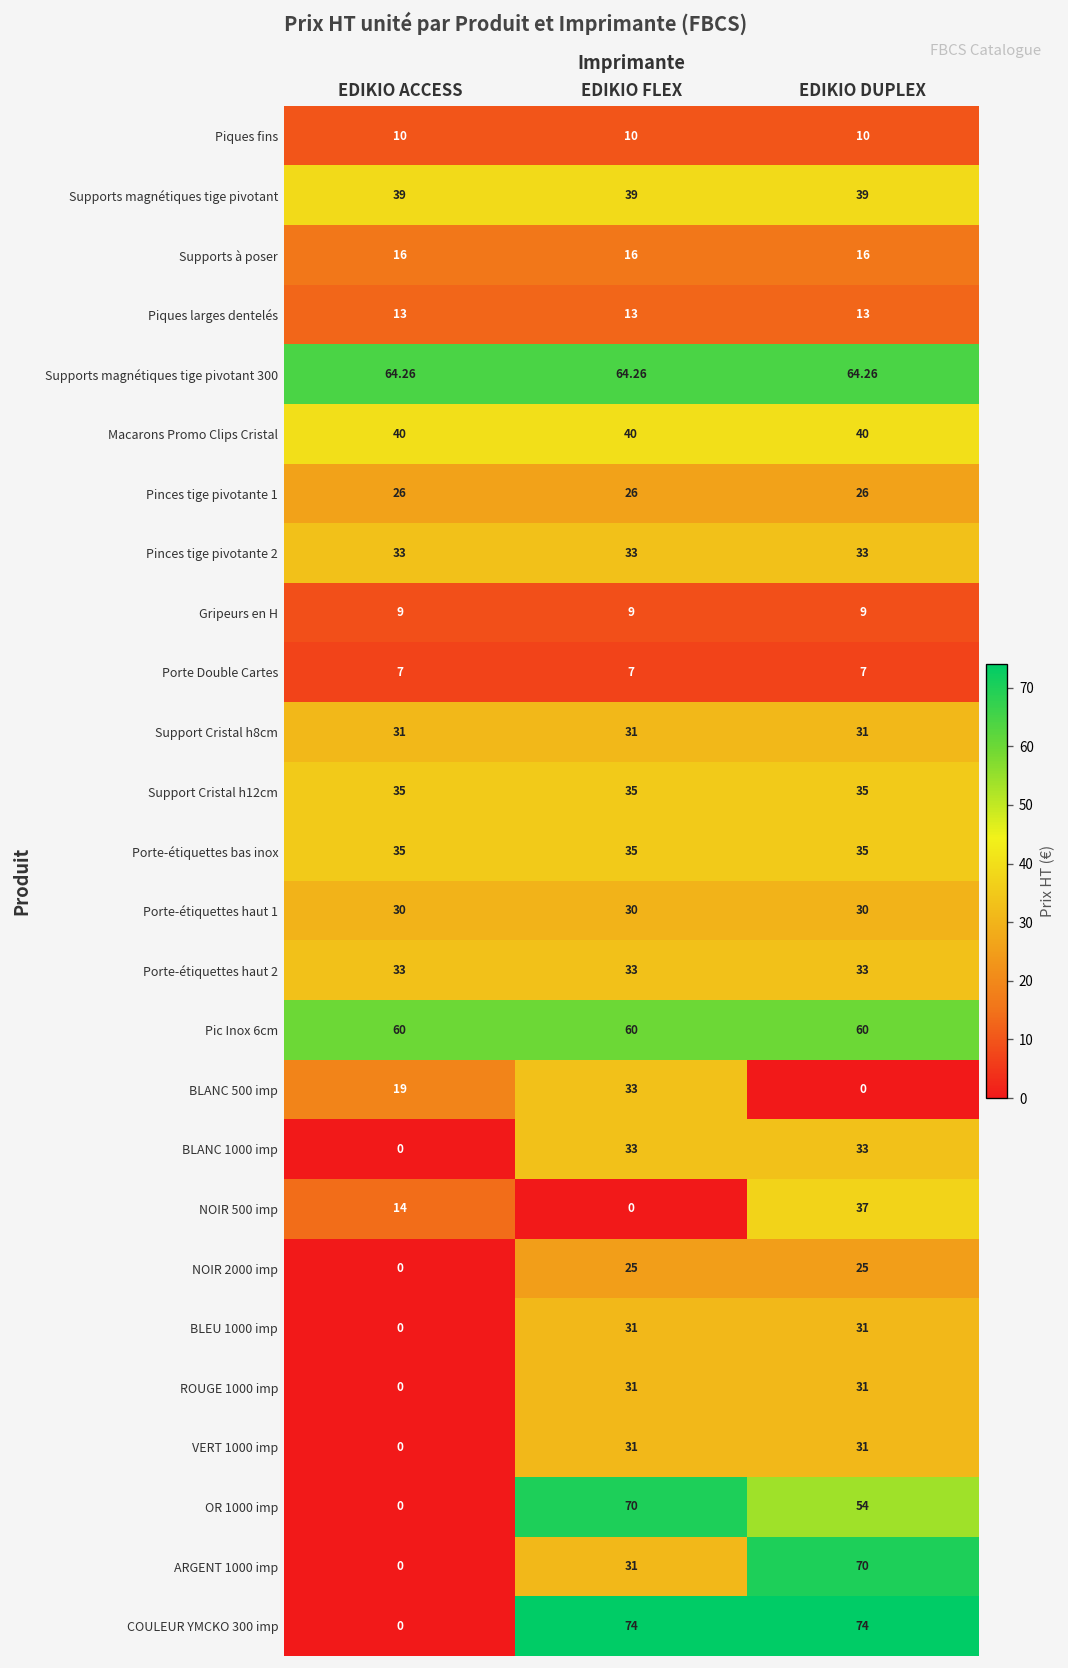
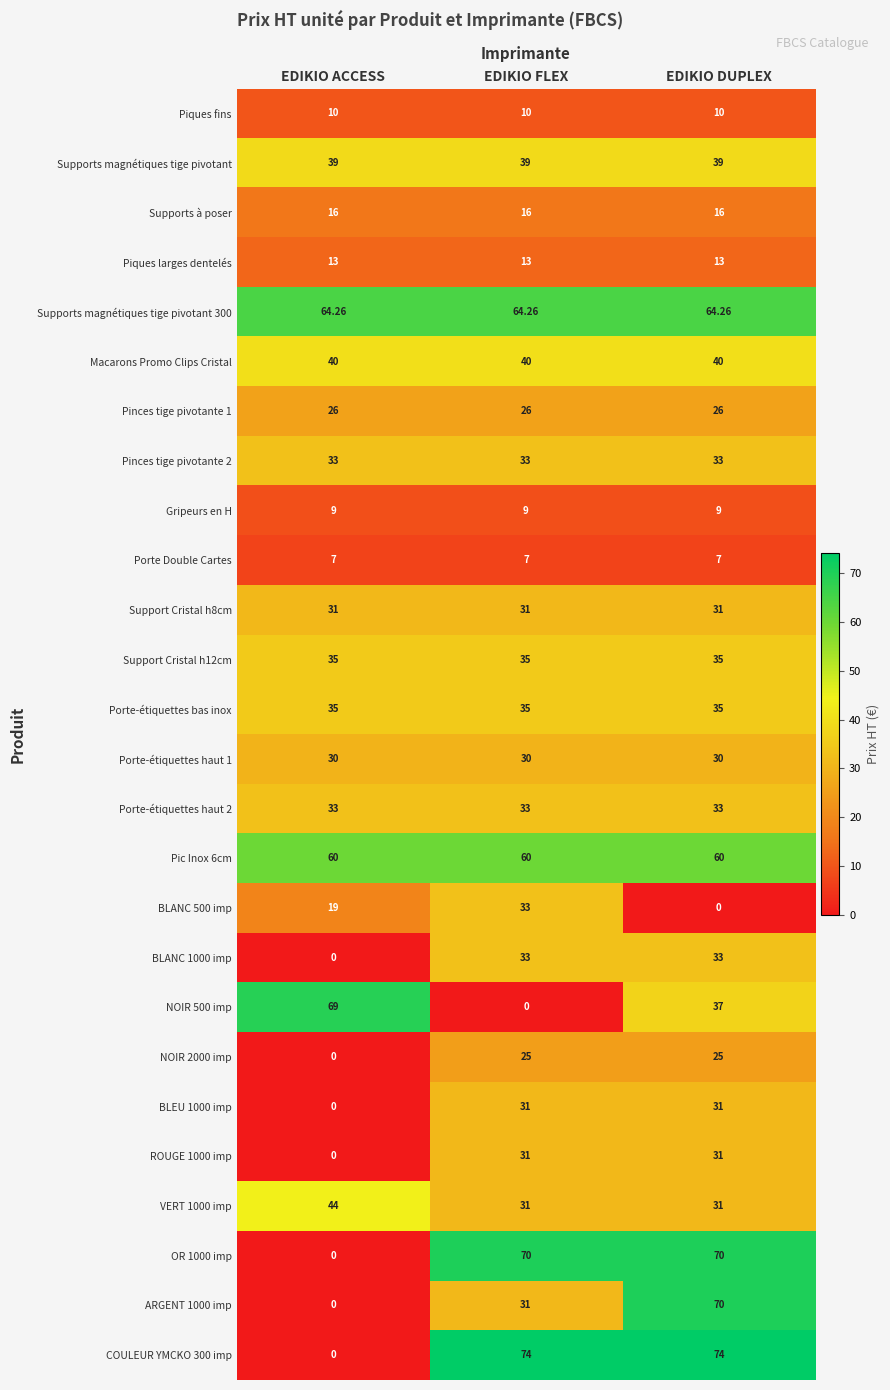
  {
    "Piques fins": {
      "EDIKIO ACCESS": 10,
      "EDIKIO FLEX": 10,
      "EDIKIO DUPLEX": 10
    },
    "Supports magnétiques tige pivotant": {
      "EDIKIO ACCESS": 39,
      "EDIKIO FLEX": 39,
      "EDIKIO DUPLEX": 39
    },
    "Supports à poser": {
      "EDIKIO ACCESS": 16,
      "EDIKIO FLEX": 16,
      "EDIKIO DUPLEX": 16
    },
    "Piques larges dentelés": {
      "EDIKIO ACCESS": 13,
      "EDIKIO FLEX": 13,
      "EDIKIO DUPLEX": 13
    },
    "Supports magnétiques tige pivotant 300": {
      "EDIKIO ACCESS": 64.26,
      "EDIKIO FLEX": 64.26,
      "EDIKIO DUPLEX": 64.26
    },
    "Macarons Promo Clips Cristal": {
      "EDIKIO ACCESS": 40,
      "EDIKIO FLEX": 40,
      "EDIKIO DUPLEX": 40
    },
    "Pinces tige pivotante 1": {
      "EDIKIO ACCESS": 26,
      "EDIKIO FLEX": 26,
      "EDIKIO DUPLEX": 26
    },
    "Pinces tige pivotante 2": {
      "EDIKIO ACCESS": 33,
      "EDIKIO FLEX": 33,
      "EDIKIO DUPLEX": 33
    },
    "Gripeurs en H": {
      "EDIKIO ACCESS": 9,
      "EDIKIO FLEX": 9,
      "EDIKIO DUPLEX": 9
    },
    "Porte Double Cartes": {
      "EDIKIO ACCESS": 7,
      "EDIKIO FLEX": 7,
      "EDIKIO DUPLEX": 7
    },
    "Support Cristal h8cm": {
      "EDIKIO ACCESS": 31,
      "EDIKIO FLEX": 31,
      "EDIKIO DUPLEX": 31
    },
    "Support Cristal h12cm": {
      "EDIKIO ACCESS": 35,
      "EDIKIO FLEX": 35,
      "EDIKIO DUPLEX": 35
    },
    "Porte-étiquettes bas inox": {
      "EDIKIO ACCESS": 35,
      "EDIKIO FLEX": 35,
      "EDIKIO DUPLEX": 35
    },
    "Porte-étiquettes haut 1": {
      "EDIKIO ACCESS": 30,
      "EDIKIO FLEX": 30,
      "EDIKIO DUPLEX": 30
    },
    "Porte-étiquettes haut 2": {
      "EDIKIO ACCESS": 33,
      "EDIKIO FLEX": 33,
      "EDIKIO DUPLEX": 33
    },
    "Pic Inox 6cm": {
      "EDIKIO ACCESS": 60,
      "EDIKIO FLEX": 60,
      "EDIKIO DUPLEX": 60
    },
    "BLANC 500 imp": {
      "EDIKIO ACCESS": 19,
      "EDIKIO FLEX": 33,
      "EDIKIO DUPLEX": 0
    },
    "BLANC 1000 imp": {
      "EDIKIO ACCESS": 0,
      "EDIKIO FLEX": 33,
      "EDIKIO DUPLEX": 33
    },
    "NOIR 500 imp": {
-     "EDIKIO ACCESS": 14,
+     "EDIKIO ACCESS": 69,
      "EDIKIO FLEX": 0,
      "EDIKIO DUPLEX": 37
    },
    "NOIR 2000 imp": {
      "EDIKIO ACCESS": 0,
      "EDIKIO FLEX": 25,
      "EDIKIO DUPLEX": 25
    },
    "BLEU 1000 imp": {
      "EDIKIO ACCESS": 0,
      "EDIKIO FLEX": 31,
      "EDIKIO DUPLEX": 31
    },
    "ROUGE 1000 imp": {
      "EDIKIO ACCESS": 0,
      "EDIKIO FLEX": 31,
      "EDIKIO DUPLEX": 31
    },
    "VERT 1000 imp": {
-     "EDIKIO ACCESS": 0,
+     "EDIKIO ACCESS": 44,
      "EDIKIO FLEX": 31,
      "EDIKIO DUPLEX": 31
    },
    "OR 1000 imp": {
      "EDIKIO ACCESS": 0,
      "EDIKIO FLEX": 70,
-     "EDIKIO DUPLEX": 54
+     "EDIKIO DUPLEX": 70
    },
    "ARGENT 1000 imp": {
      "EDIKIO ACCESS": 0,
      "EDIKIO FLEX": 31,
      "EDIKIO DUPLEX": 70
    },
    "COULEUR YMCKO 300 imp": {
      "EDIKIO ACCESS": 0,
      "EDIKIO FLEX": 74,
      "EDIKIO DUPLEX": 74
    }
  }
